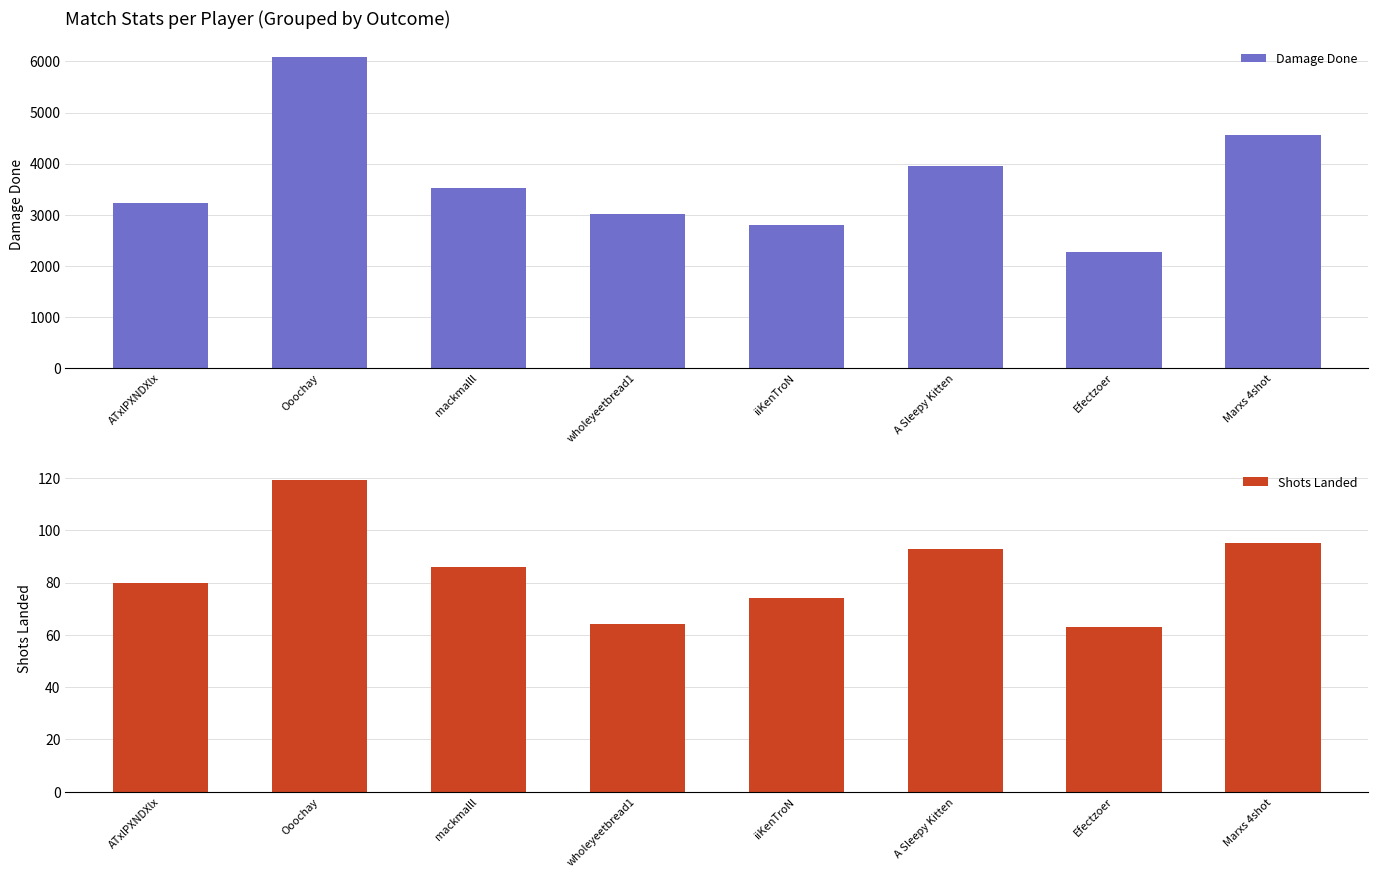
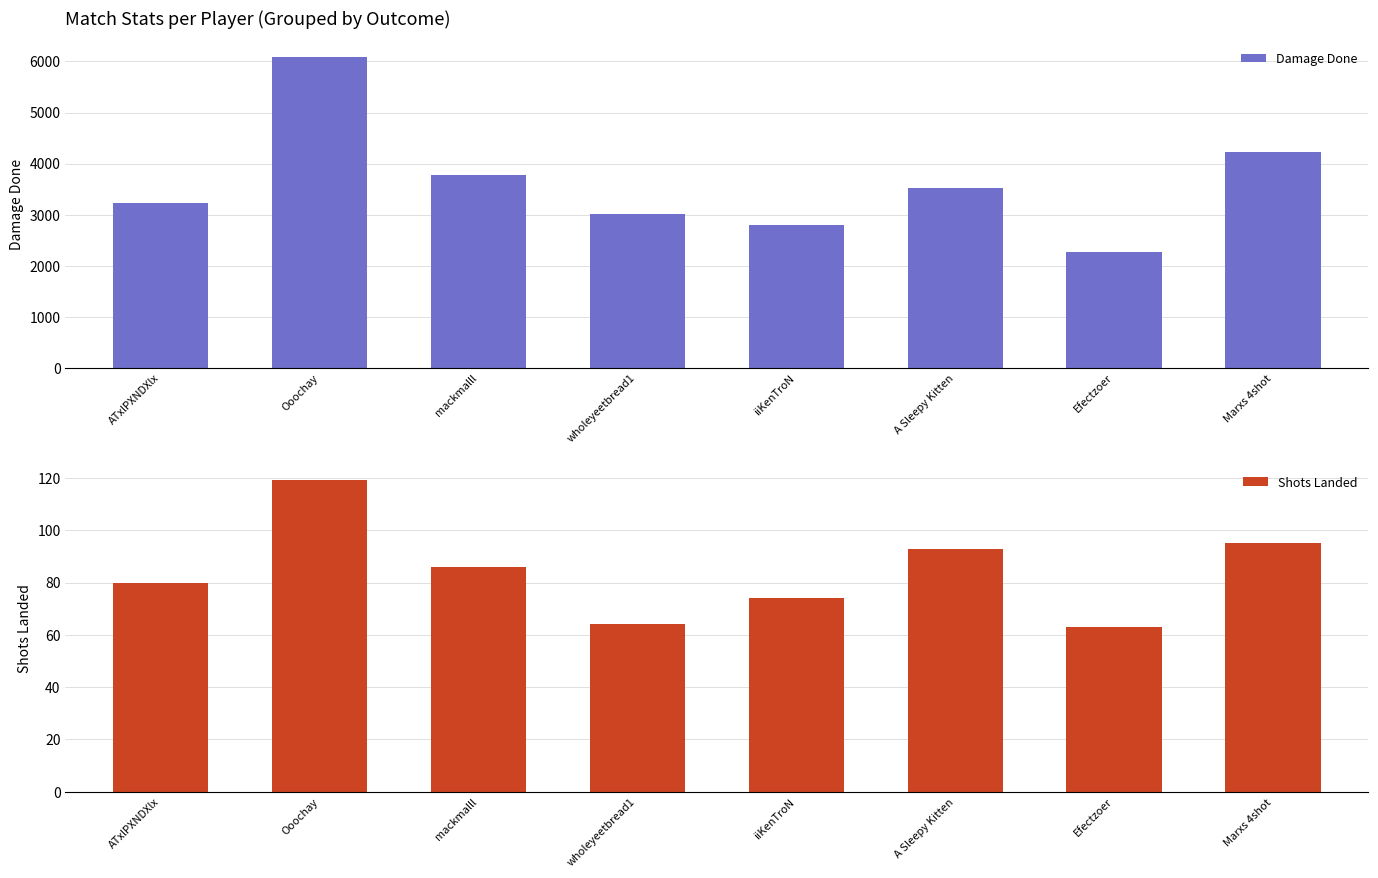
  {
    "Match Stats per Player (Grouped by Outcome)": {
      "ATxlPXNDXlx": 3200,
      "Ooochay": 6100,
-     "mackmalll": 3500,
+     "mackmalll": 3800,
      "wholeyeetbread1": 3000,
      "iiKenTroN": 2800,
-     "A Sleepy Kitten": 4000,
+     "A Sleepy Kitten": 3500,
      "Efectzoer": 2300,
-     "Marxs 4shot": 4600
+     "Marxs 4shot": 4200
    }
  }
